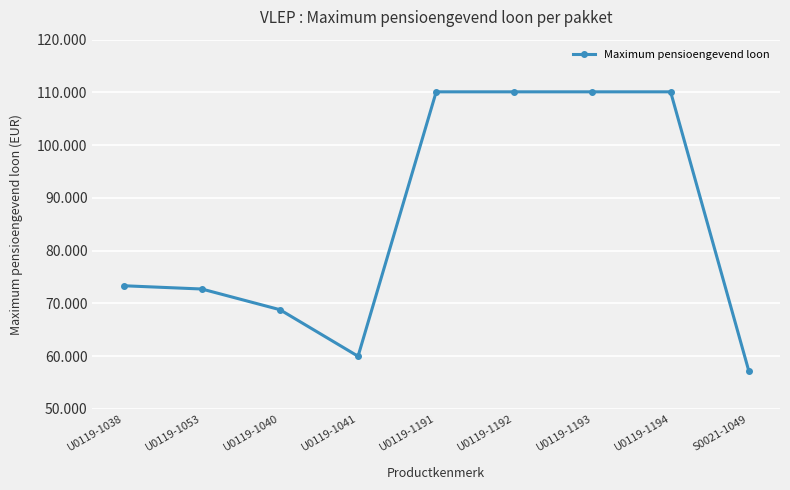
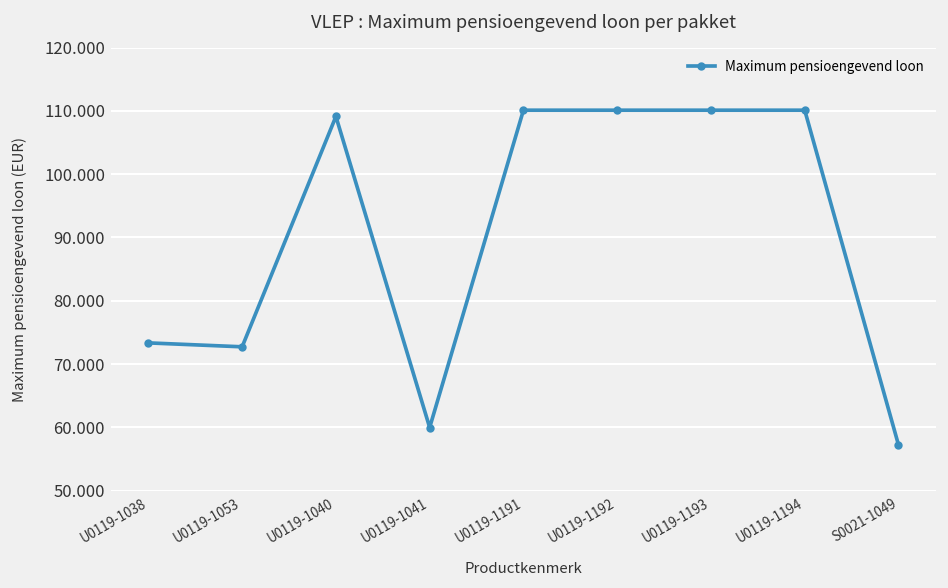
  {
    "U0119-1038": 73,
    "U0119-1053": 73,
-   "U0119-1040": 69,
+   "U0119-1040": 109,
    "U0119-1041": 60,
    "U0119-1191": 110,
    "U0119-1192": 110,
    "U0119-1193": 110,
    "U0119-1194": 110,
    "S0021-1049": 57
  }
